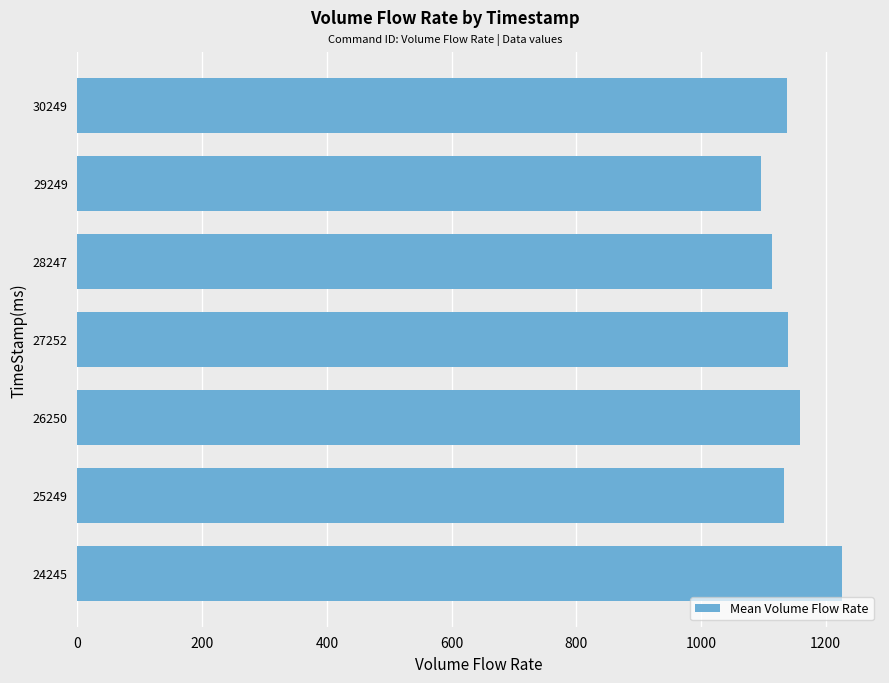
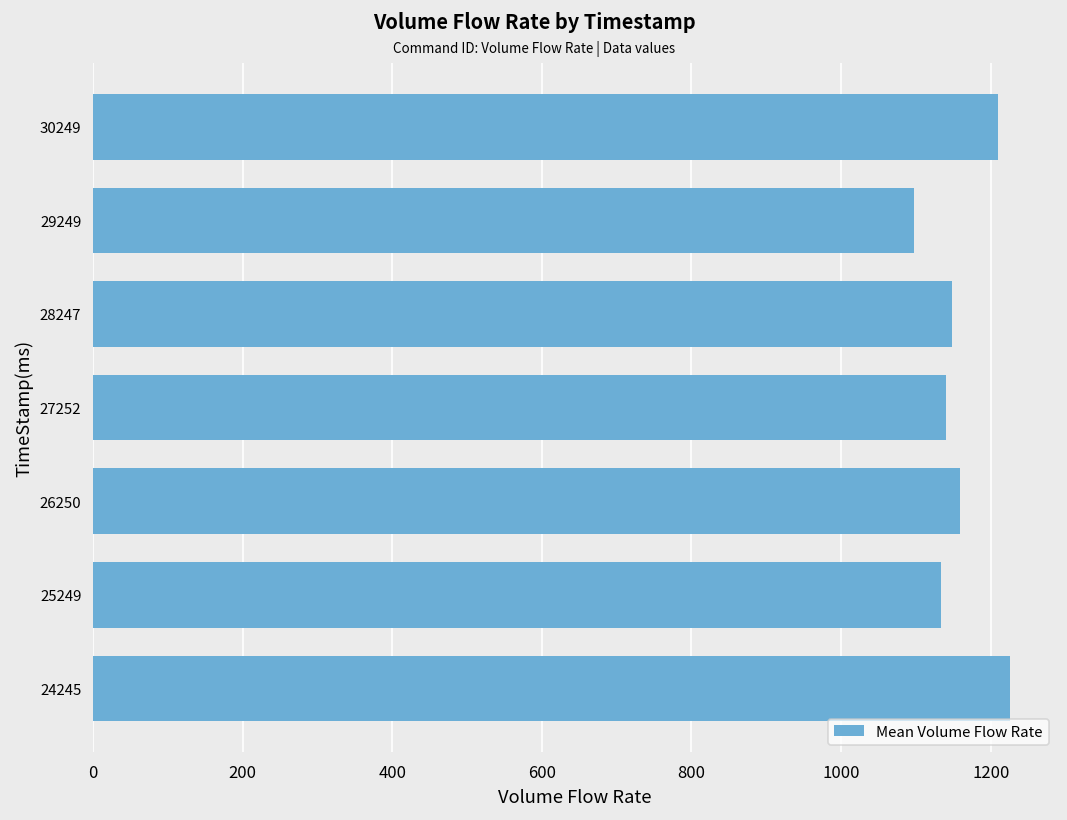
  {
-   "30249": 1140,
+   "30249": 1210,
    "29249": 1100,
-   "28247": 1110,
+   "28247": 1150,
    "27252": 1140,
    "26250": 1160,
    "25249": 1130,
    "24245": 1230
  }
